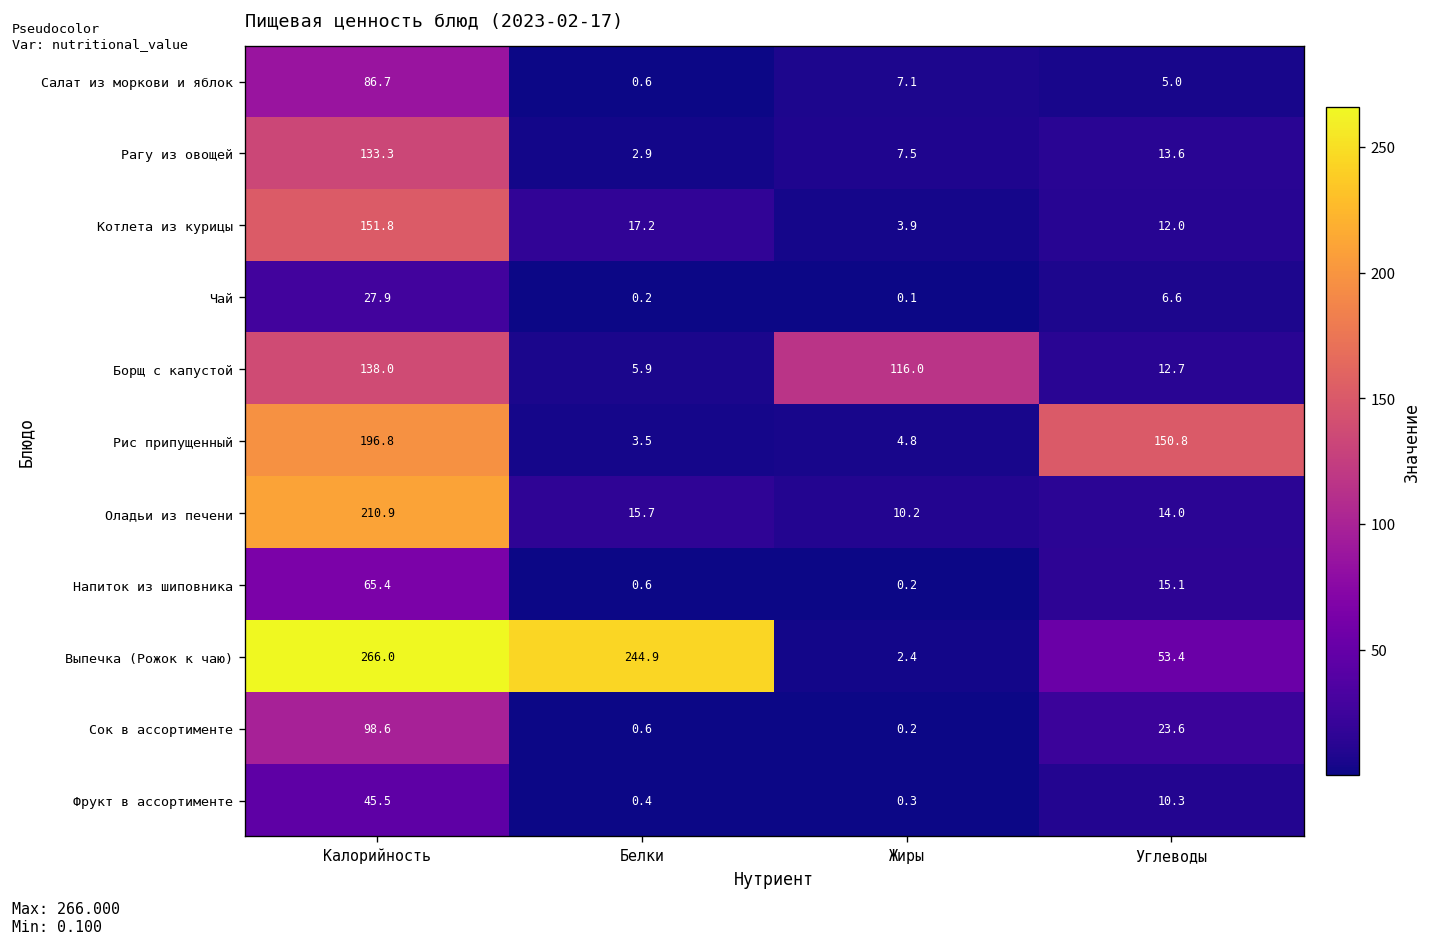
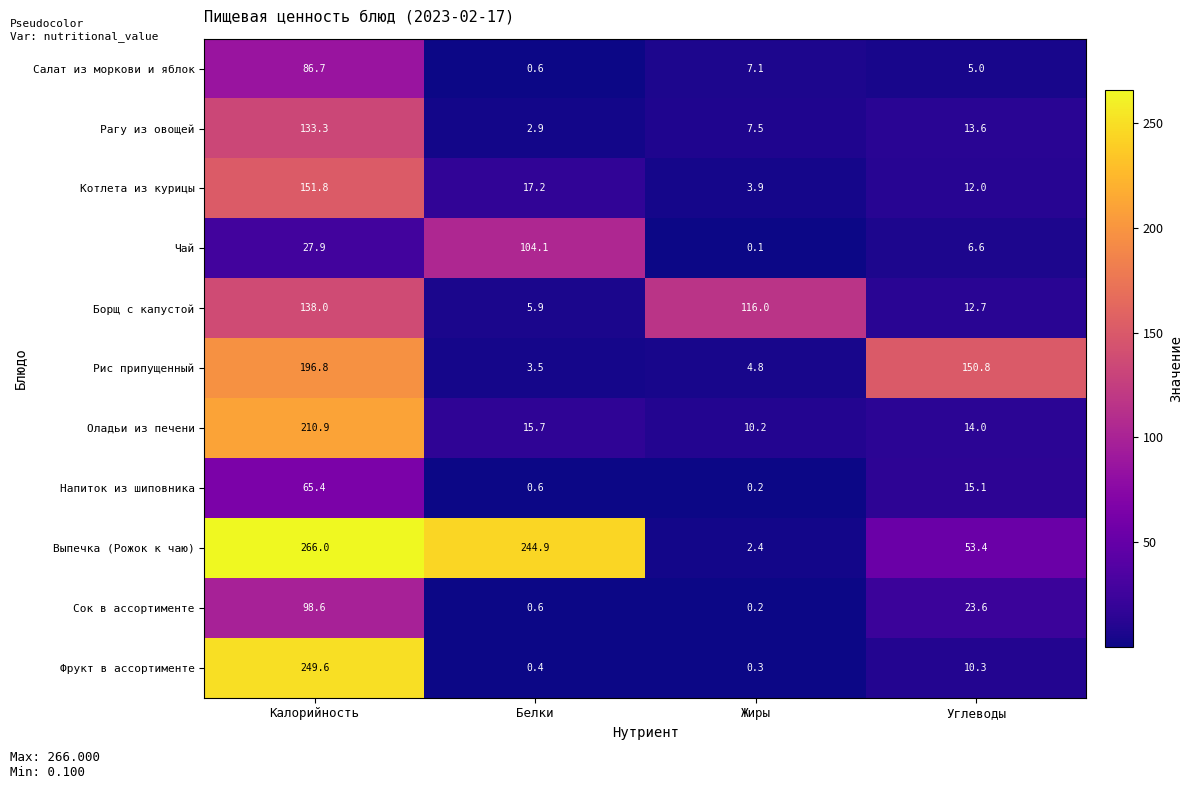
  {
    "Салат из моркови и яблок": {
      "Калорийность": 86.7,
      "Белки": 0.6,
      "Жиры": 7.1,
      "Углеводы": 5.0
    },
    "Рагу из овощей": {
      "Калорийность": 133.3,
      "Белки": 2.9,
      "Жиры": 7.5,
      "Углеводы": 13.6
    },
    "Котлета из курицы": {
      "Калорийность": 151.8,
      "Белки": 17.2,
      "Жиры": 3.9,
      "Углеводы": 12.0
    },
    "Чай": {
      "Калорийность": 27.9,
-     "Белки": 0.2,
+     "Белки": 104.1,
      "Жиры": 0.1,
      "Углеводы": 6.6
    },
    "Борщ с капустой": {
      "Калорийность": 138.0,
      "Белки": 5.9,
      "Жиры": 116.0,
      "Углеводы": 12.7
    },
    "Рис припущенный": {
      "Калорийность": 196.8,
      "Белки": 3.5,
      "Жиры": 4.8,
      "Углеводы": 150.8
    },
    "Оладьи из печени": {
      "Калорийность": 210.9,
      "Белки": 15.7,
      "Жиры": 10.2,
      "Углеводы": 14.0
    },
    "Напиток из шиповника": {
      "Калорийность": 65.4,
      "Белки": 0.6,
      "Жиры": 0.2,
      "Углеводы": 15.1
    },
    "Выпечка (Рожок к чаю)": {
      "Калорийность": 266.0,
      "Белки": 244.9,
      "Жиры": 2.4,
      "Углеводы": 53.4
    },
    "Сок в ассортименте": {
      "Калорийность": 98.6,
      "Белки": 0.6,
      "Жиры": 0.2,
      "Углеводы": 23.6
    },
    "Фрукт в ассортименте": {
-     "Калорийность": 45.5,
+     "Калорийность": 249.6,
      "Белки": 0.4,
      "Жиры": 0.3,
      "Углеводы": 10.3
    }
  }
